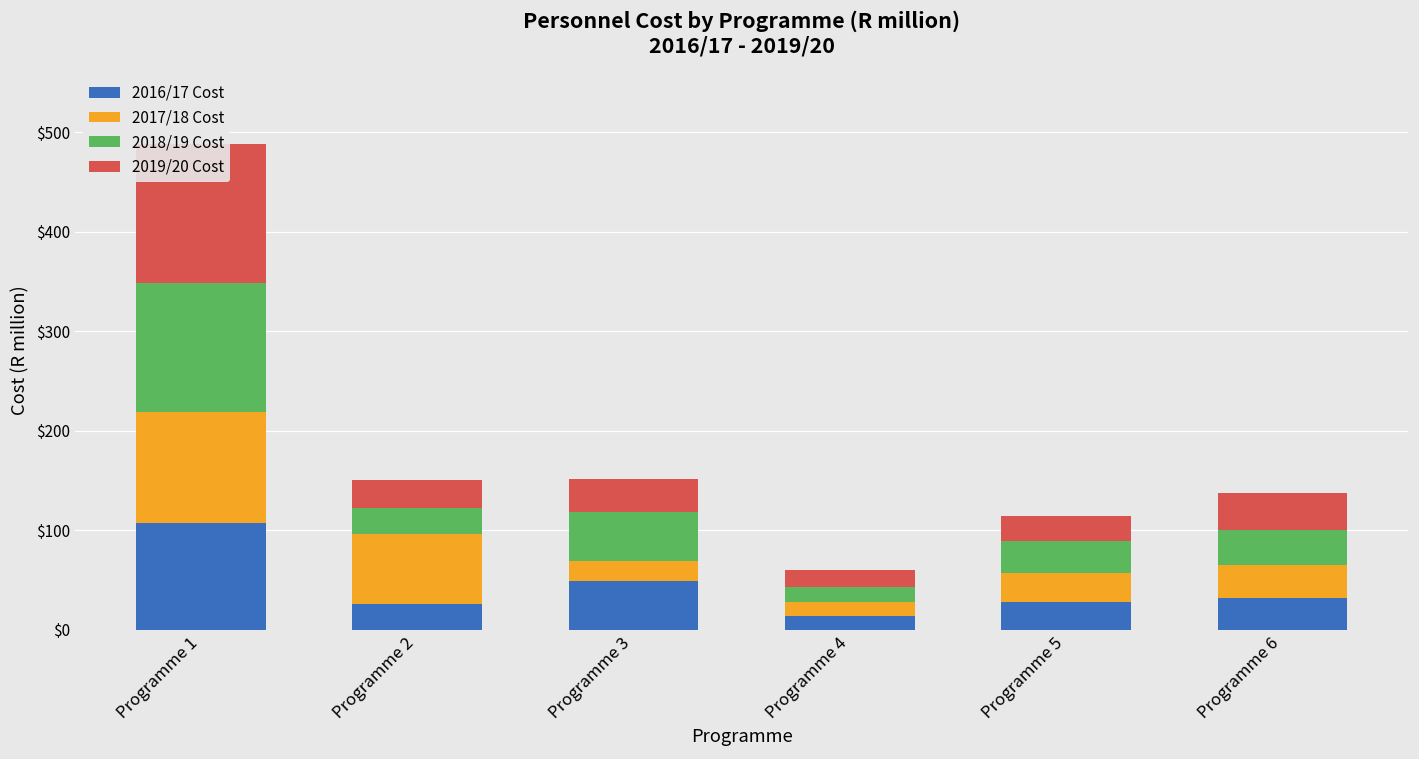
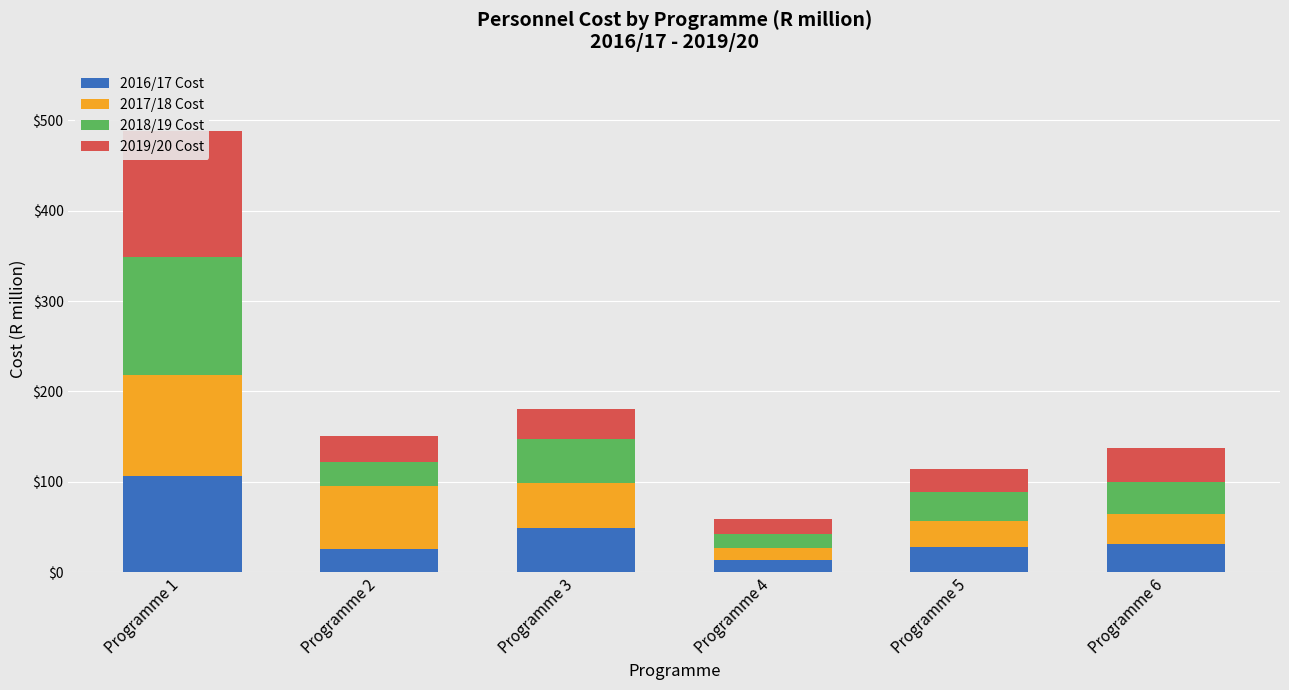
  {
    "2016/17 Cost": {
      "Programme 1": "$110",
      "Programme 2": "$30",
      "Programme 3": "$50",
      "Programme 4": "$10",
      "Programme 5": "$30",
      "Programme 6": "$30"
    },
    "2017/18 Cost": {
      "Programme 1": "$110",
      "Programme 2": "$70",
-     "Programme 3": "$20",
+     "Programme 3": "$50",
      "Programme 4": "$10",
      "Programme 5": "$30",
      "Programme 6": "$30"
    },
    "2018/19 Cost": {
      "Programme 1": "$130",
      "Programme 2": "$30",
      "Programme 3": "$50",
      "Programme 4": "$20",
      "Programme 5": "$30",
      "Programme 6": "$40"
    },
    "2019/20 Cost": {
      "Programme 2": "$30",
      "Programme 3": "$30",
      "Programme 4": "$20",
      "Programme 5": "$30",
      "Programme 6": "$40"
    }
  }
